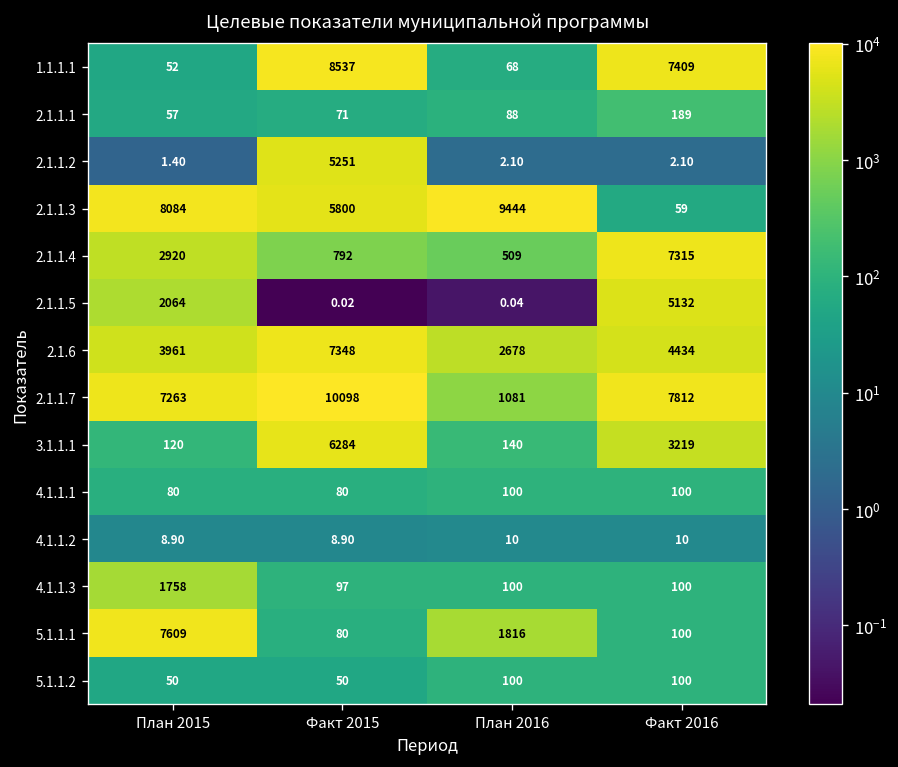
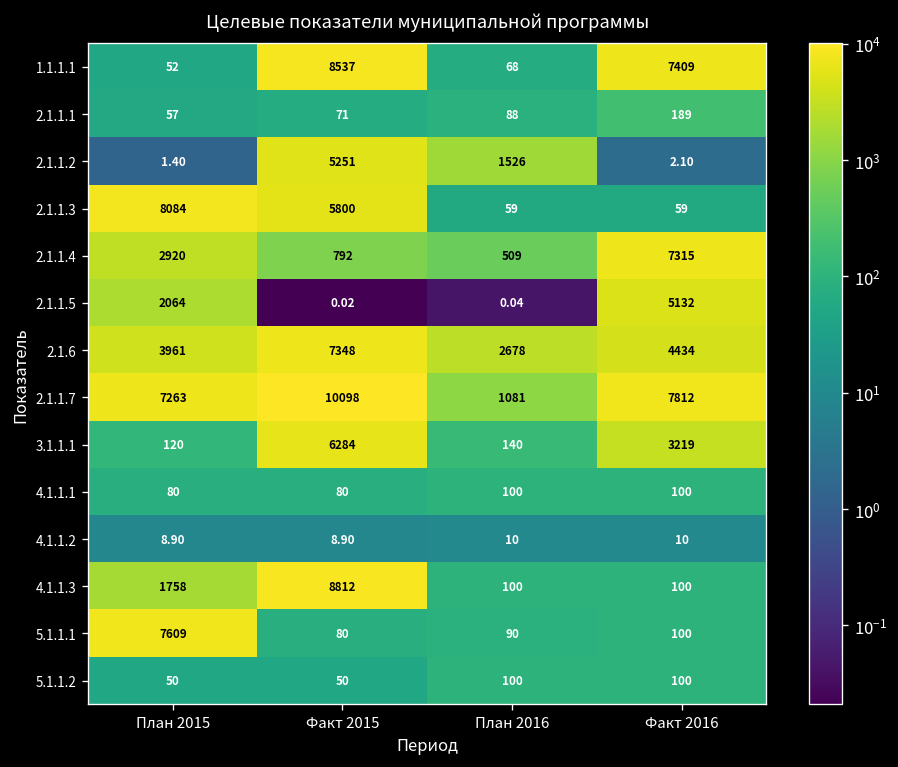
  {
    "1.1.1.1": {
      "План 2015": 52,
      "Факт 2015": 8537,
      "План 2016": 68,
      "Факт 2016": 7409
    },
    "2.1.1.1": {
      "План 2015": 57,
      "Факт 2015": 71,
      "План 2016": 88,
      "Факт 2016": 189
    },
    "2.1.1.2": {
      "План 2015": 1.40,
      "Факт 2015": 5251,
-     "План 2016": 2.10,
+     "План 2016": 1526,
      "Факт 2016": 2.10
    },
    "2.1.1.3": {
      "План 2015": 8084,
      "Факт 2015": 5800,
-     "План 2016": 9444,
+     "План 2016": 59,
      "Факт 2016": 59
    },
    "2.1.1.4": {
      "План 2015": 2920,
      "Факт 2015": 792,
      "План 2016": 509,
      "Факт 2016": 7315
    },
    "2.1.1.5": {
      "План 2015": 2064,
      "Факт 2015": 0.02,
      "План 2016": 0.04,
      "Факт 2016": 5132
    },
    "2.1.6": {
      "План 2015": 3961,
      "Факт 2015": 7348,
      "План 2016": 2678,
      "Факт 2016": 4434
    },
    "2.1.1.7": {
      "План 2015": 7263,
      "Факт 2015": 10098,
      "План 2016": 1081,
      "Факт 2016": 7812
    },
    "3.1.1.1": {
      "План 2015": 120,
      "Факт 2015": 6284,
      "План 2016": 140,
      "Факт 2016": 3219
    },
    "4.1.1.1": {
      "План 2015": 80,
      "Факт 2015": 80,
      "План 2016": 100,
      "Факт 2016": 100
    },
    "4.1.1.2": {
      "План 2015": 8.90,
      "Факт 2015": 8.90,
      "План 2016": 10,
      "Факт 2016": 10
    },
    "4.1.1.3": {
      "План 2015": 1758,
-     "Факт 2015": 97,
+     "Факт 2015": 8812,
      "План 2016": 100,
      "Факт 2016": 100
    },
    "5.1.1.1": {
      "План 2015": 7609,
      "Факт 2015": 80,
-     "План 2016": 1816,
+     "План 2016": 90,
      "Факт 2016": 100
    },
    "5.1.1.2": {
      "План 2015": 50,
      "Факт 2015": 50,
      "План 2016": 100,
      "Факт 2016": 100
    }
  }
